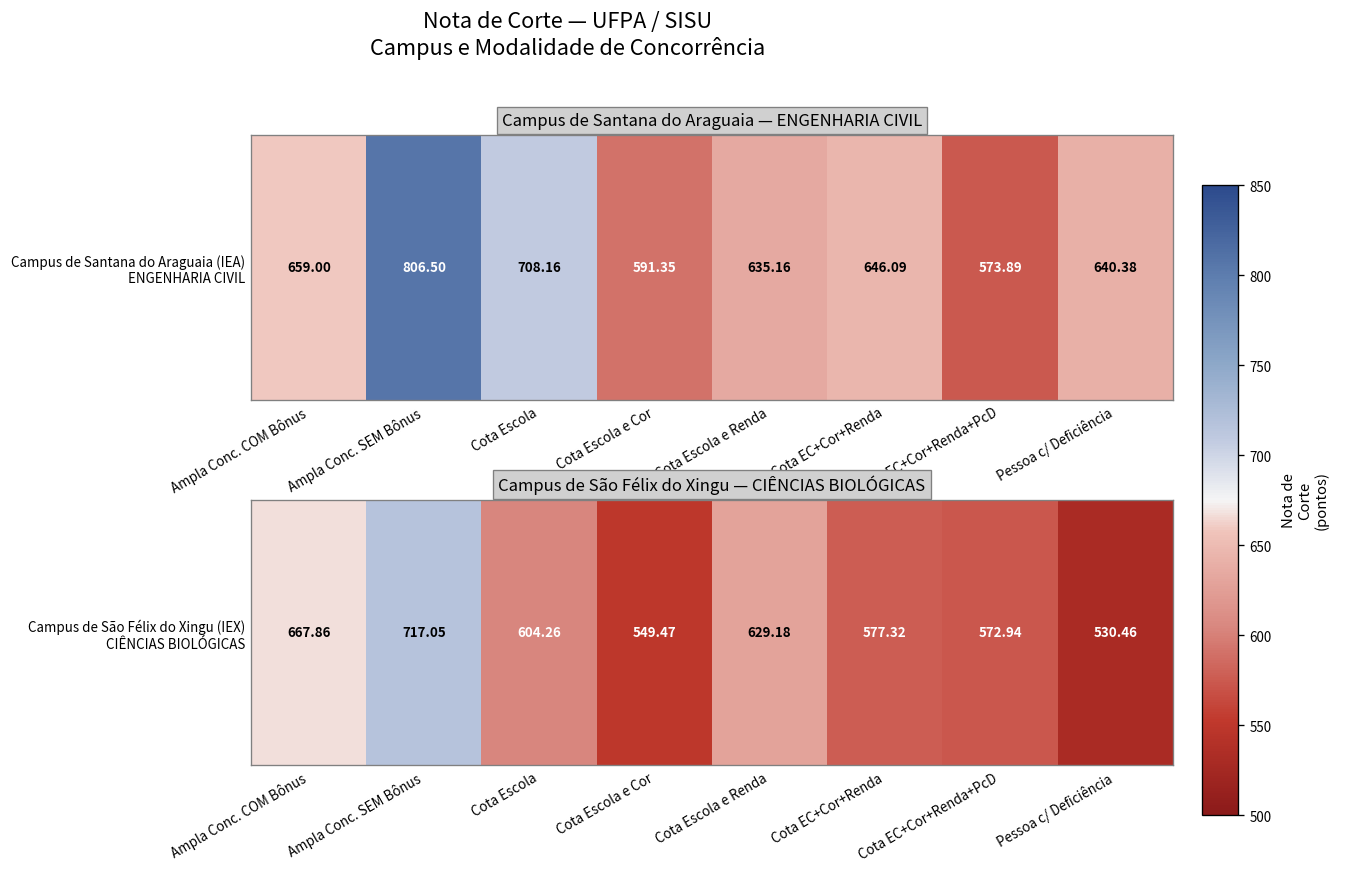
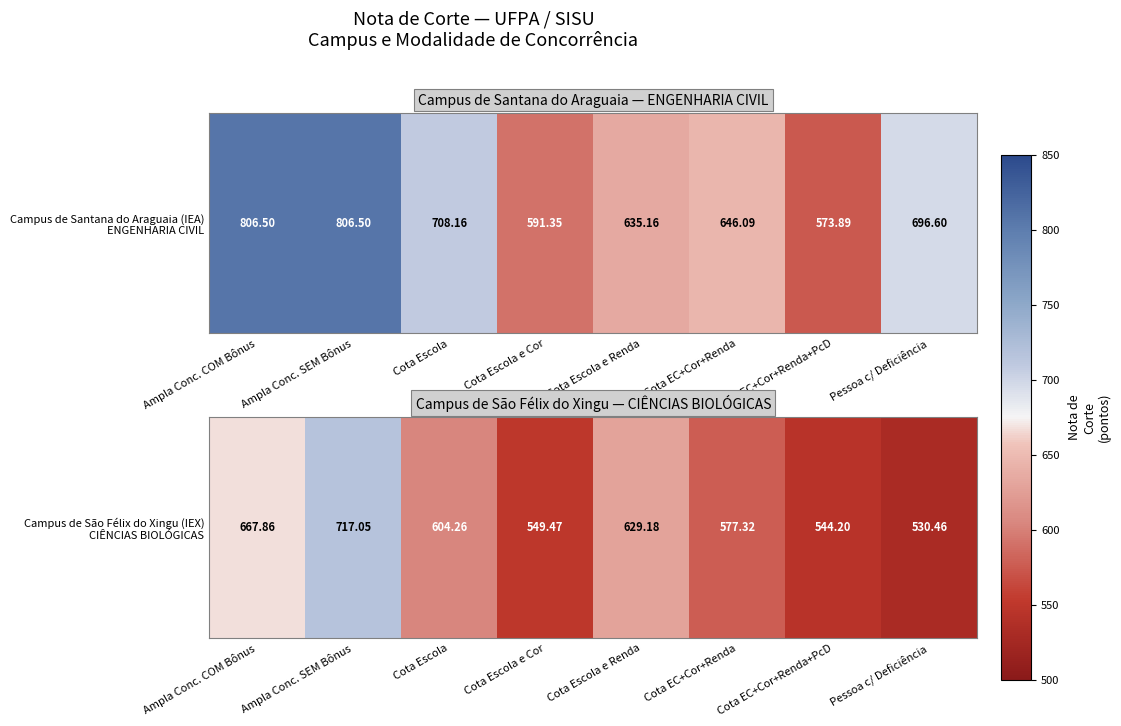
  {
    "Campus de Santana do Araguaia — ENGENHARIA CIVIL": {
      "Campus de Santana do Araguaia (IEA) ENGENHARIA CIVIL": {
-       "Ampla Conc. COM Bônus": 659.00,
+       "Ampla Conc. COM Bônus": 806.50,
        "Ampla Conc. SEM Bônus": 806.50,
        "Cota Escola": 708.16,
        "Cota Escola e Cor": 591.35,
        "Cota Escola e Renda": 635.16,
        "Cota EC+Cor+Renda": 646.09,
        "Cota EC+Cor+Renda+PcD": 573.89,
-       "Pessoa c/ Deficiência": 640.38
+       "Pessoa c/ Deficiência": 696.60
      }
    },
    "Campus de São Félix do Xingu — CIÊNCIAS BIOLÓGICAS": {
      "Campus de São Félix do Xingu (IEX) CIÊNCIAS BIOLÓGICAS": {
        "Ampla Conc. COM Bônus": 667.86,
        "Ampla Conc. SEM Bônus": 717.05,
        "Cota Escola": 604.26,
        "Cota Escola e Cor": 549.47,
        "Cota Escola e Renda": 629.18,
        "Cota EC+Cor+Renda": 577.32,
-       "Cota EC+Cor+Renda+PcD": 572.94,
+       "Cota EC+Cor+Renda+PcD": 544.20,
        "Pessoa c/ Deficiência": 530.46
      }
    }
  }
